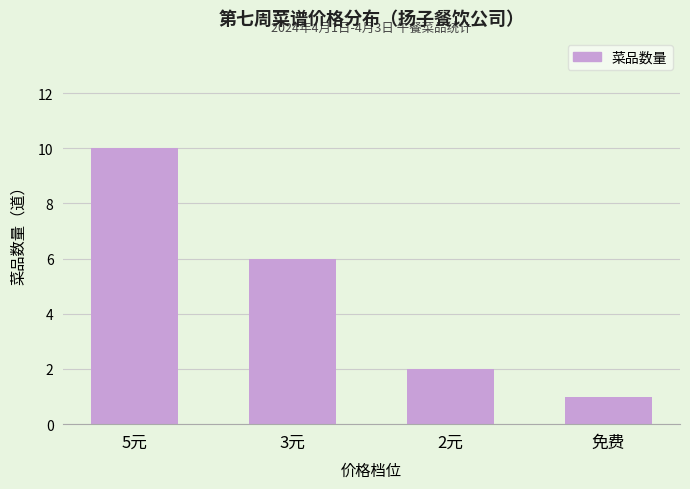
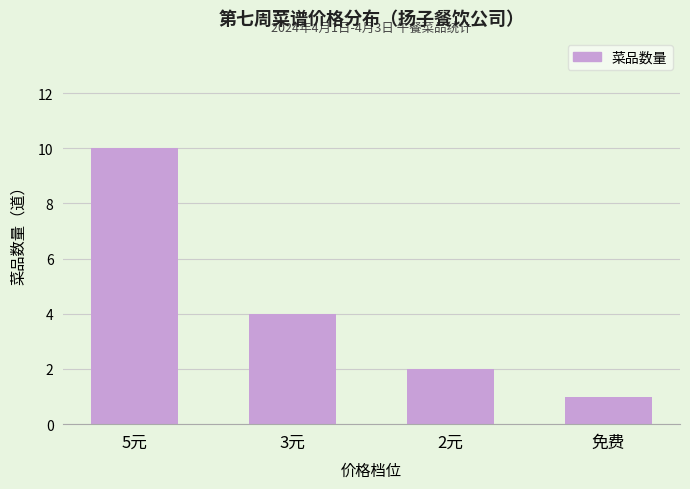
  {
    "5元": 10,
-   "3元": 6,
+   "3元": 4,
    "2元": 2,
    "免费": 1
  }
